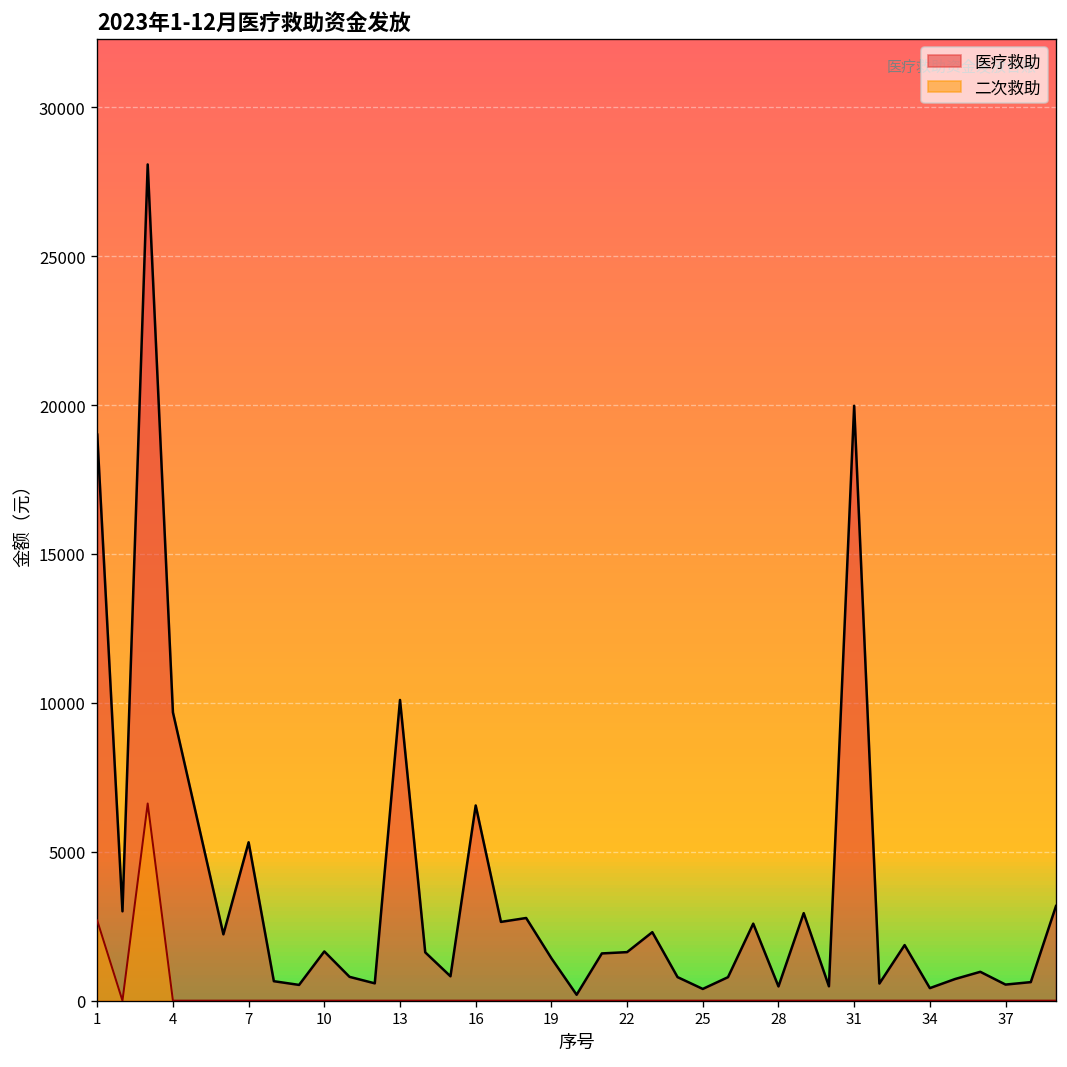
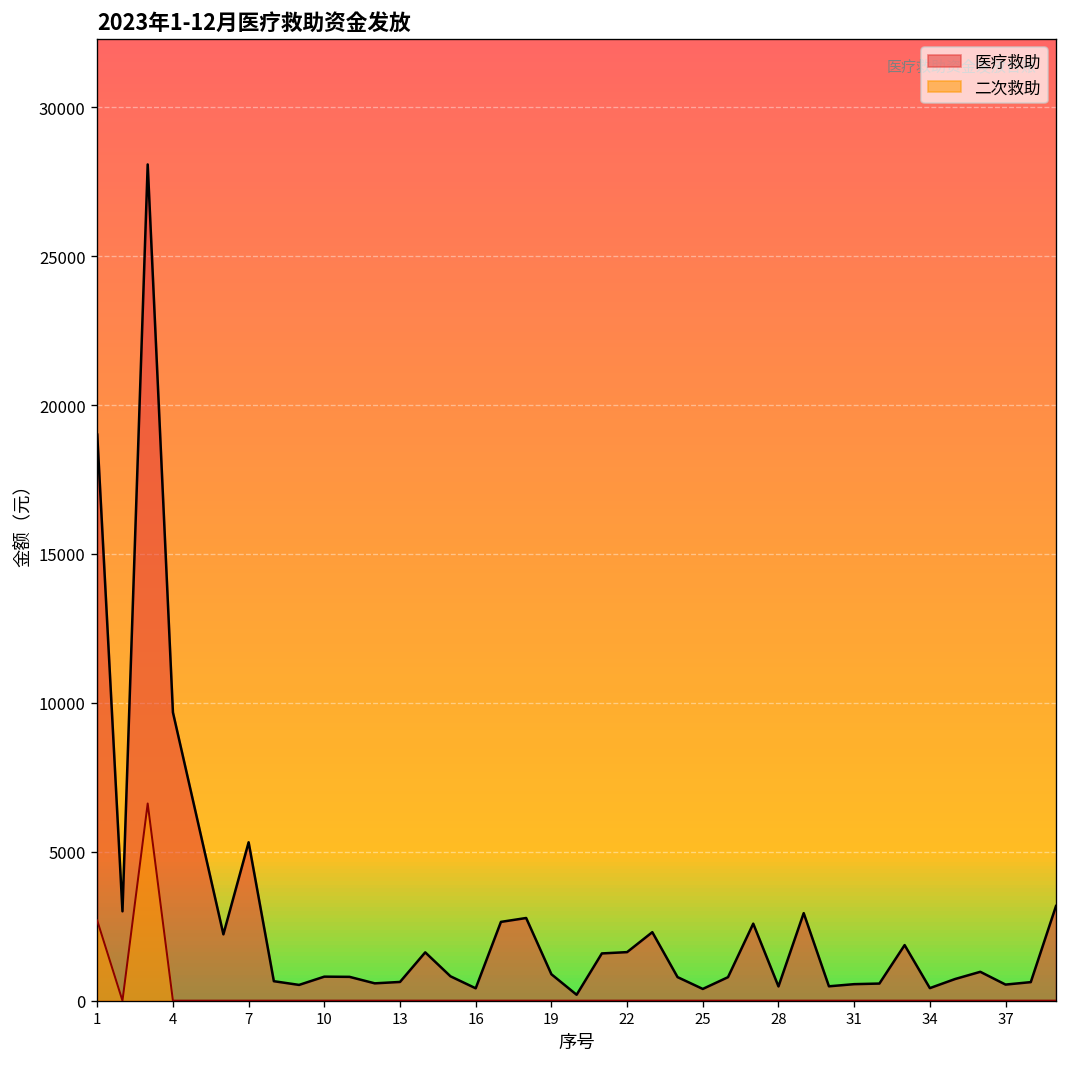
  {
    "医疗救助": {
      "1": 19000,
      "4": 9700,
      "7": 5300,
-     "10": 1700,
-     "13": 10100,
-     "16": 6600,
-     "19": 1400,
+     "10": 800,
+     "13": 600,
+     "16": 400,
+     "19": 900,
      "22": 1600,
      "25": 400,
      "28": 500,
-     "31": 20000,
+     "31": 600,
      "34": 400,
      "37": 500
    },
    "二次救助": {
      "1": 2700,
      "4": 0,
      "7": 0,
      "10": 0,
      "13": 0,
      "16": 0,
      "19": 0,
      "22": 0,
      "25": 0,
      "28": 0,
      "31": 0,
      "34": 0,
      "37": 0
    }
  }
